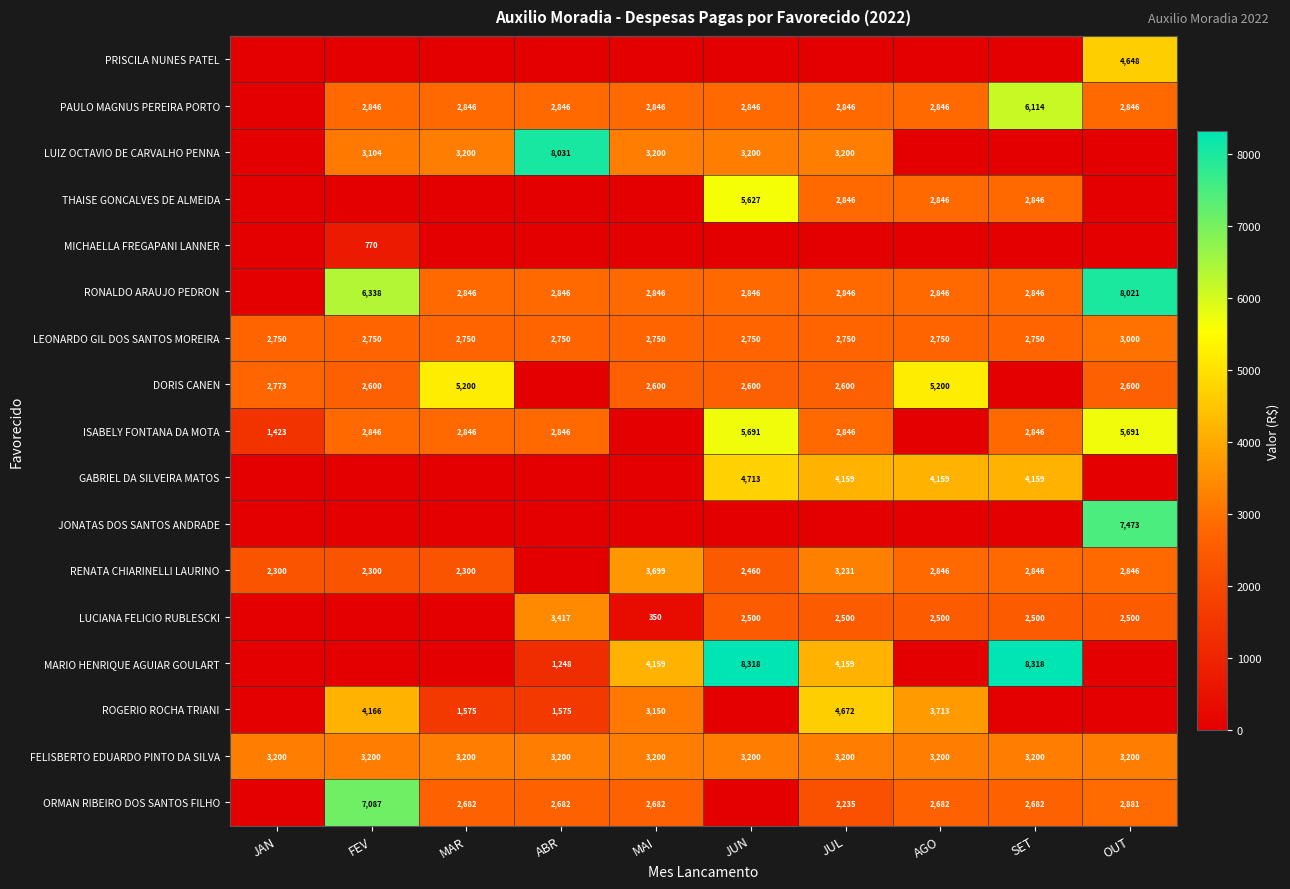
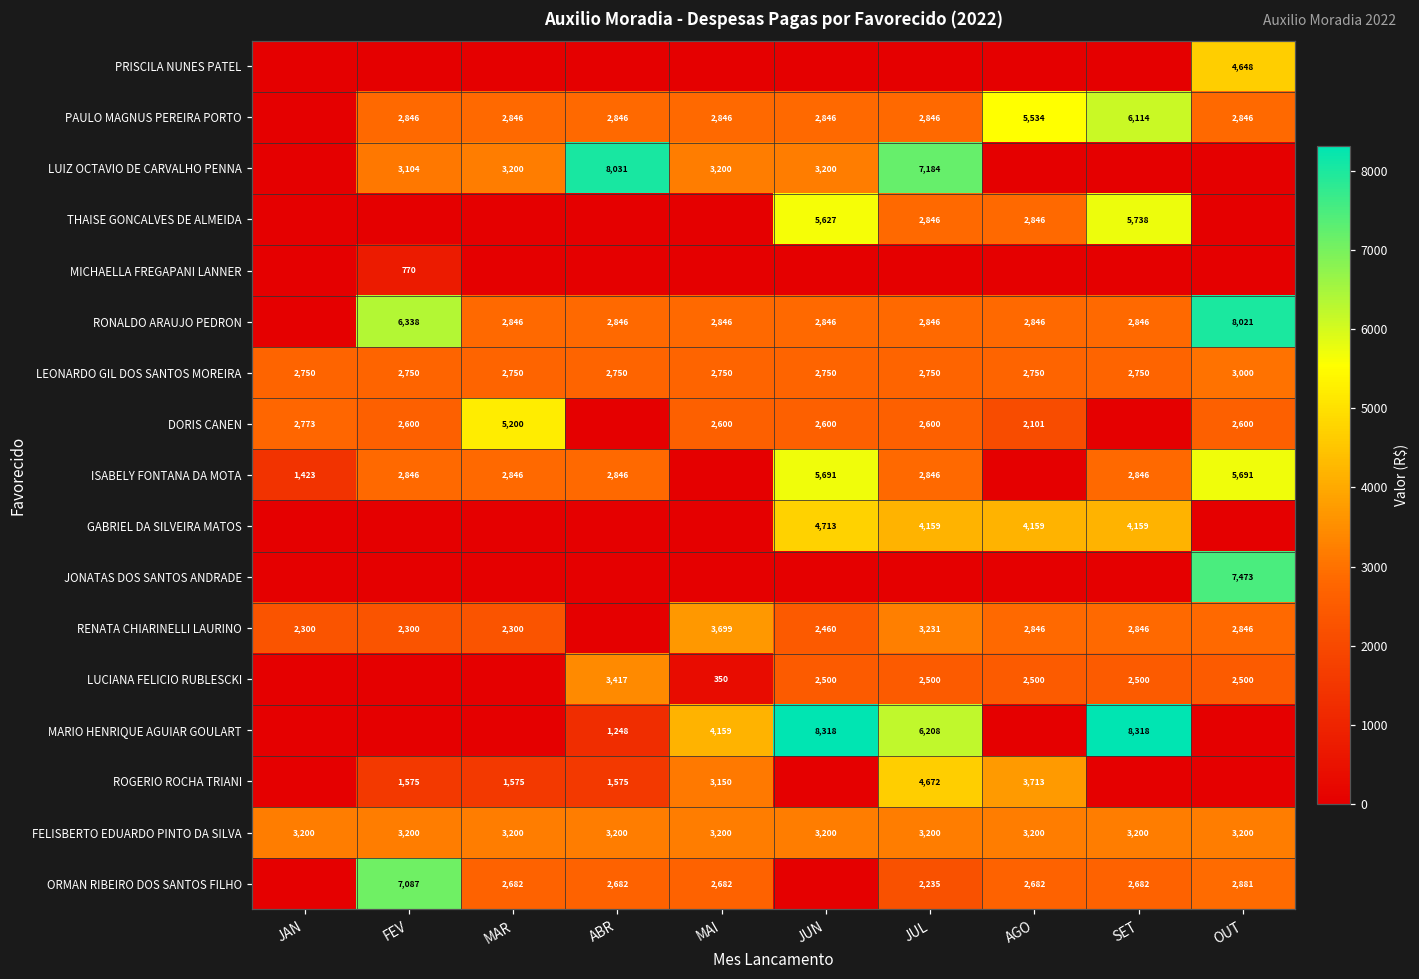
  {
    "PRISCILA NUNES PATEL": {
      "OUT": "4,648"
    },
    "PAULO MAGNUS PEREIRA PORTO": {
      "FEV": "2,846",
      "MAR": "2,846",
      "ABR": "2,846",
      "MAI": "2,846",
      "JUN": "2,846",
      "JUL": "2,846",
-     "AGO": "2,846",
+     "AGO": "5,534",
      "SET": "6,114",
      "OUT": "2,846"
    },
    "LUIZ OCTAVIO DE CARVALHO PENNA": {
      "FEV": "3,104",
      "MAR": "3,200",
      "ABR": "8,031",
      "MAI": "3,200",
      "JUN": "3,200",
-     "JUL": "3,200"
+     "JUL": "7,184"
    },
    "THAISE GONCALVES DE ALMEIDA": {
      "JUN": "5,627",
      "JUL": "2,846",
      "AGO": "2,846",
-     "SET": "2,846"
+     "SET": "5,738"
    },
    "MICHAELLA FREGAPANI LANNER": {
      "FEV": "770"
    },
    "RONALDO ARAUJO PEDRON": {
      "FEV": "6,338",
      "MAR": "2,846",
      "ABR": "2,846",
      "MAI": "2,846",
      "JUN": "2,846",
      "JUL": "2,846",
      "AGO": "2,846",
      "SET": "2,846",
      "OUT": "8,021"
    },
    "LEONARDO GIL DOS SANTOS MOREIRA": {
      "JAN": "2,750",
      "FEV": "2,750",
      "MAR": "2,750",
      "ABR": "2,750",
      "MAI": "2,750",
      "JUN": "2,750",
      "JUL": "2,750",
      "AGO": "2,750",
      "SET": "2,750",
      "OUT": "3,000"
    },
    "DORIS CANEN": {
      "JAN": "2,773",
      "FEV": "2,600",
      "MAR": "5,200",
      "MAI": "2,600",
      "JUN": "2,600",
      "JUL": "2,600",
-     "AGO": "5,200",
+     "AGO": "2,101",
      "OUT": "2,600"
    },
    "ISABELY FONTANA DA MOTA": {
      "JAN": "1,423",
      "FEV": "2,846",
      "MAR": "2,846",
      "ABR": "2,846",
      "JUN": "5,691",
      "JUL": "2,846",
      "SET": "2,846",
      "OUT": "5,691"
    },
    "GABRIEL DA SILVEIRA MATOS": {
      "JUN": "4,713",
      "JUL": "4,159",
      "AGO": "4,159",
      "SET": "4,159"
    },
    "JONATAS DOS SANTOS ANDRADE": {
      "OUT": "7,473"
    },
    "RENATA CHIARINELLI LAURINO": {
      "JAN": "2,300",
      "FEV": "2,300",
      "MAR": "2,300",
      "MAI": "3,699",
      "JUN": "2,460",
      "JUL": "3,231",
      "AGO": "2,846",
      "SET": "2,846",
      "OUT": "2,846"
    },
    "LUCIANA FELICIO RUBLESCKI": {
      "ABR": "3,417",
      "MAI": "350",
      "JUN": "2,500",
      "JUL": "2,500",
      "AGO": "2,500",
      "SET": "2,500",
      "OUT": "2,500"
    },
    "MARIO HENRIQUE AGUIAR GOULART": {
      "ABR": "1,248",
      "MAI": "4,159",
      "JUN": "8,318",
-     "JUL": "4,159",
+     "JUL": "6,208",
      "SET": "8,318"
    },
    "ROGERIO ROCHA TRIANI": {
-     "FEV": "4,166",
+     "FEV": "1,575",
      "MAR": "1,575",
      "ABR": "1,575",
      "MAI": "3,150",
      "JUL": "4,672",
      "AGO": "3,713"
    },
    "FELISBERTO EDUARDO PINTO DA SILVA": {
      "JAN": "3,200",
      "FEV": "3,200",
      "MAR": "3,200",
      "ABR": "3,200",
      "MAI": "3,200",
      "JUN": "3,200",
      "JUL": "3,200",
      "AGO": "3,200",
      "SET": "3,200",
      "OUT": "3,200"
    },
    "ORMAN RIBEIRO DOS SANTOS FILHO": {
      "FEV": "7,087",
      "MAR": "2,682",
      "ABR": "2,682",
      "MAI": "2,682",
      "JUL": "2,235",
      "AGO": "2,682",
      "SET": "2,682",
      "OUT": "2,881"
    }
  }
